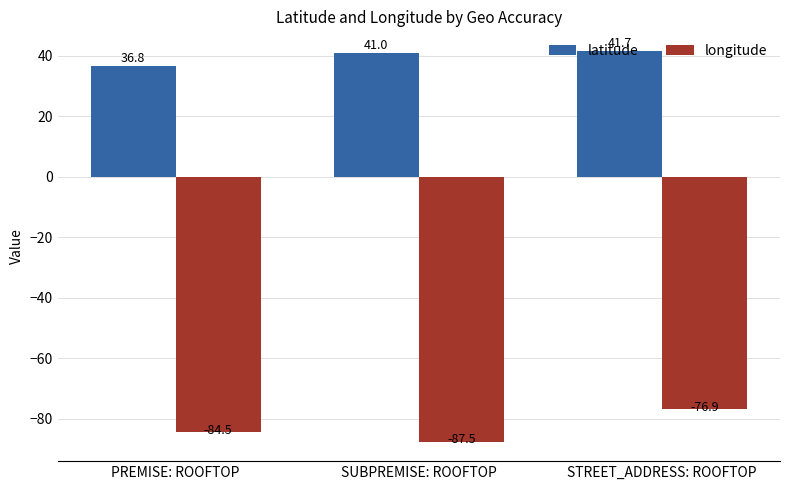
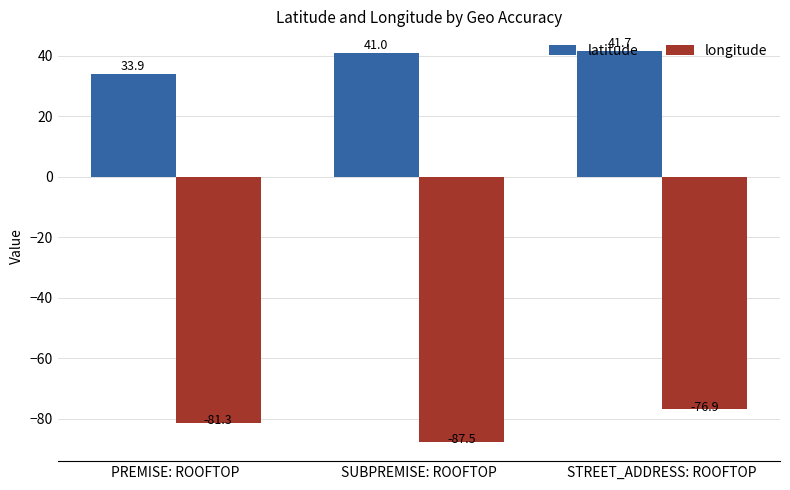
  {
    "latitude": {
-     "PREMISE: ROOFTOP": 36.8,
+     "PREMISE: ROOFTOP": 33.9,
      "SUBPREMISE: ROOFTOP": 41.0,
      "STREET_ADDRESS: ROOFTOP": 41.7
    },
    "longitude": {
-     "PREMISE: ROOFTOP": -84.5,
+     "PREMISE: ROOFTOP": -81.3,
      "SUBPREMISE: ROOFTOP": -87.5,
      "STREET_ADDRESS: ROOFTOP": -76.9
    }
  }
